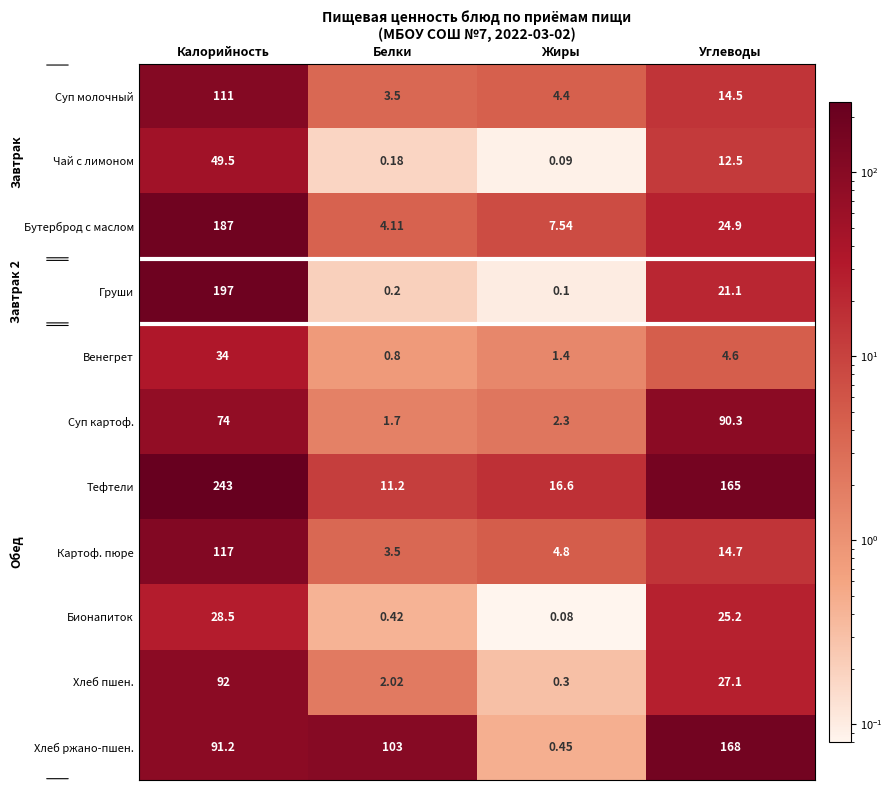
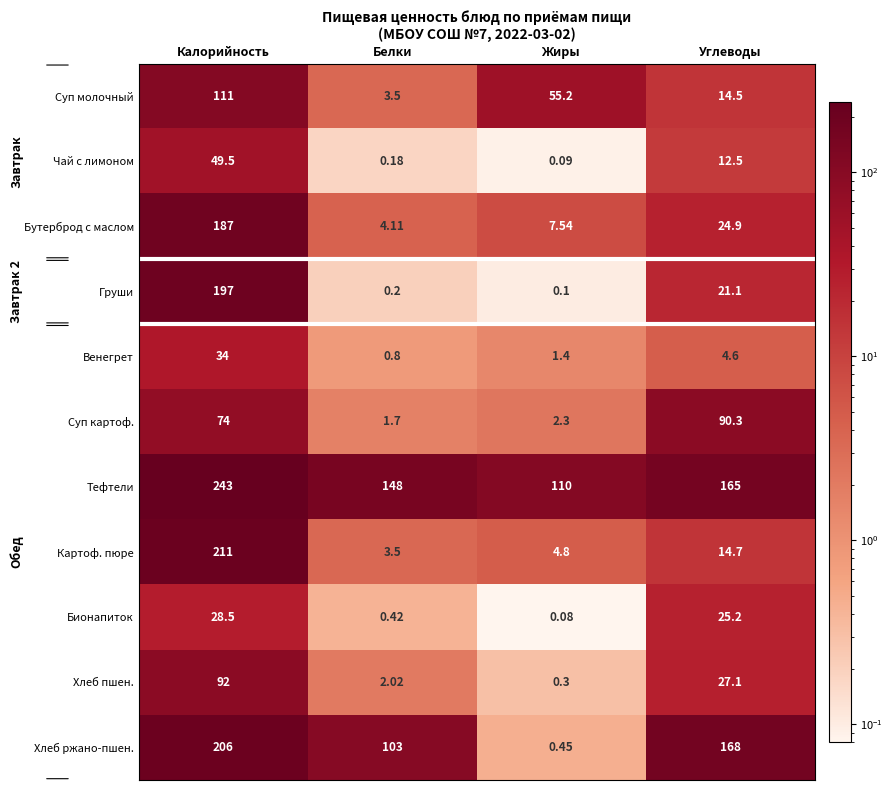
  {
    "Суп молочный": {
      "Калорийность": 111,
      "Белки": 3.5,
-     "Жиры": 4.4,
+     "Жиры": 55.2,
      "Углеводы": 14.5
    },
    "Чай с лимоном": {
      "Калорийность": 49.5,
      "Белки": 0.18,
      "Жиры": 0.09,
      "Углеводы": 12.5
    },
    "Бутерброд с маслом": {
      "Калорийность": 187,
      "Белки": 4.11,
      "Жиры": 7.54,
      "Углеводы": 24.9
    },
    "Груши": {
      "Калорийность": 197,
      "Белки": 0.2,
      "Жиры": 0.1,
      "Углеводы": 21.1
    },
    "Венегрет": {
      "Калорийность": 34,
      "Белки": 0.8,
      "Жиры": 1.4,
      "Углеводы": 4.6
    },
    "Суп картоф.": {
      "Калорийность": 74,
      "Белки": 1.7,
      "Жиры": 2.3,
      "Углеводы": 90.3
    },
    "Тефтели": {
      "Калорийность": 243,
-     "Белки": 11.2,
-     "Жиры": 16.6,
+     "Белки": 148,
+     "Жиры": 110,
      "Углеводы": 165
    },
    "Картоф. пюре": {
-     "Калорийность": 117,
+     "Калорийность": 211,
      "Белки": 3.5,
      "Жиры": 4.8,
      "Углеводы": 14.7
    },
    "Бионапиток": {
      "Калорийность": 28.5,
      "Белки": 0.42,
      "Жиры": 0.08,
      "Углеводы": 25.2
    },
    "Хлеб пшен.": {
      "Калорийность": 92,
      "Белки": 2.02,
      "Жиры": 0.3,
      "Углеводы": 27.1
    },
    "Хлеб ржано-пшен.": {
-     "Калорийность": 91.2,
+     "Калорийность": 206,
      "Белки": 103,
      "Жиры": 0.45,
      "Углеводы": 168
    }
  }
